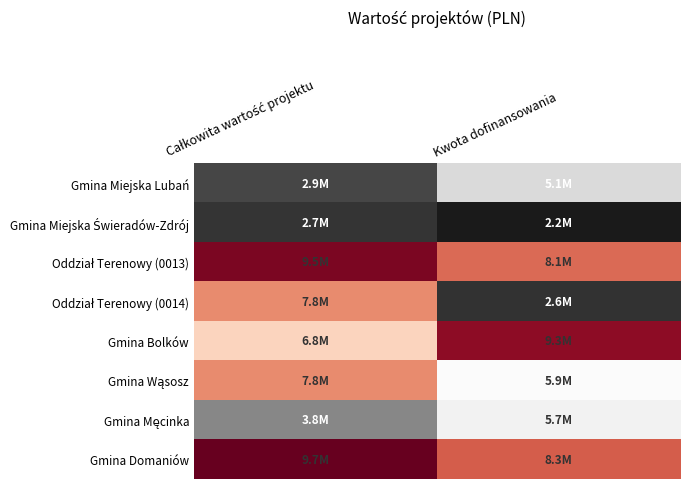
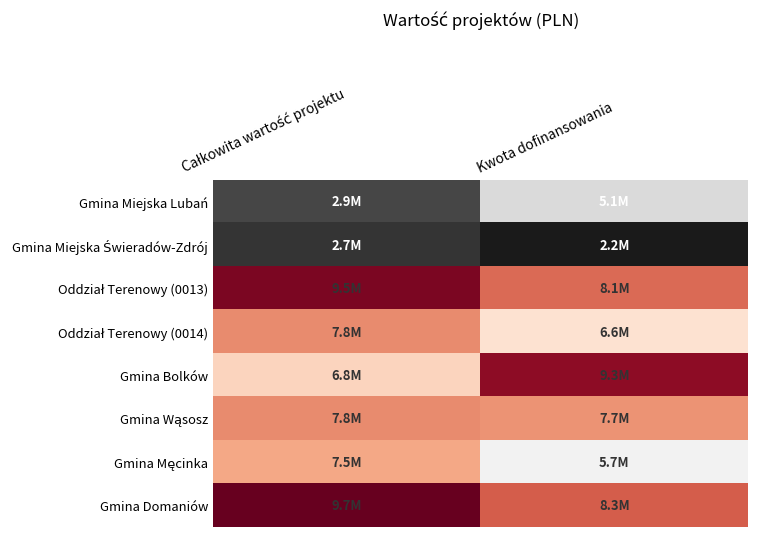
  {
    "Gmina Miejska Lubań": {
      "Całkowita wartość projektu": "2.9M"
    },
    "Gmina Miejska Świeradów-Zdrój": {
      "Całkowita wartość projektu": "2.7M",
      "Kwota dofinansowania": "2.2M"
    },
    "Oddział Terenowy (0013)": {
      "Całkowita wartość projektu": "9.5M",
      "Kwota dofinansowania": "8.1M"
    },
    "Oddział Terenowy (0014)": {
      "Całkowita wartość projektu": "7.8M",
-     "Kwota dofinansowania": "2.6M"
+     "Kwota dofinansowania": "6.6M"
    },
    "Gmina Bolków": {
      "Całkowita wartość projektu": "6.8M",
      "Kwota dofinansowania": "9.3M"
    },
    "Gmina Wąsosz": {
      "Całkowita wartość projektu": "7.8M",
-     "Kwota dofinansowania": "5.9M"
+     "Kwota dofinansowania": "7.7M"
    },
    "Gmina Męcinka": {
-     "Całkowita wartość projektu": "3.8M",
+     "Całkowita wartość projektu": "7.5M",
      "Kwota dofinansowania": "5.7M"
    },
    "Gmina Domaniów": {
      "Całkowita wartość projektu": "9.7M",
      "Kwota dofinansowania": "8.3M"
    }
  }
